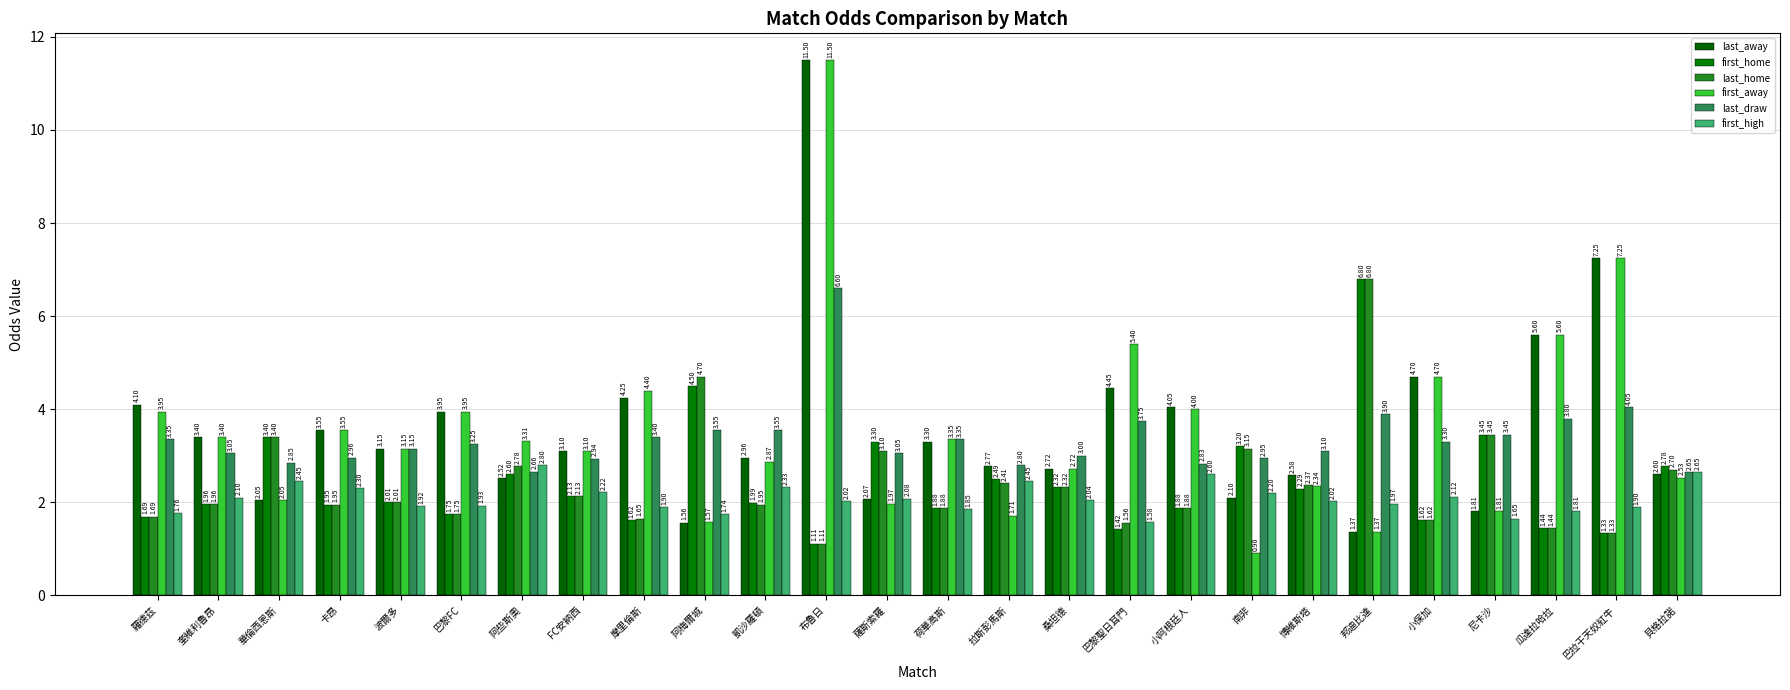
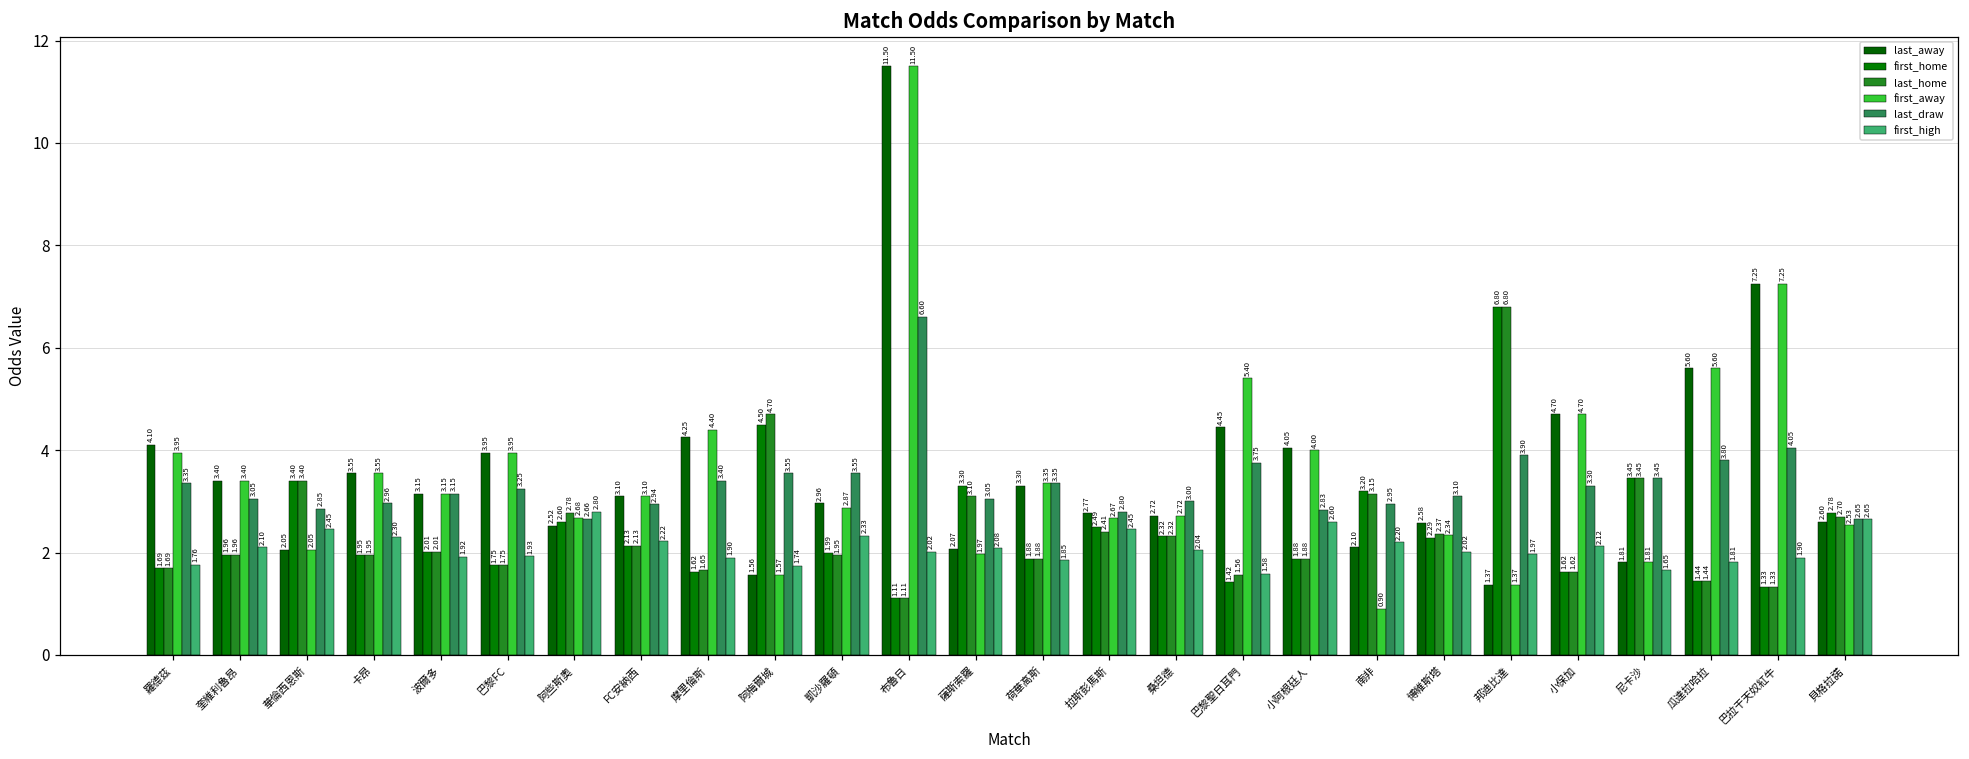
  {
    "first_away": {
      "羅德茲": 3.95,
      "奎維利魯昂": 3.40,
      "華倫西恩斯": 2.05,
      "卡昂": 3.55,
      "波爾多": 3.15,
      "巴黎FC": 3.95,
-     "阿些斯奧": 3.31,
+     "阿些斯奧": 2.68,
      "FC安納西": 3.10,
      "摩里倫斯": 4.40,
      "阿梅爾城": 1.57,
      "凱沙羅頓": 2.87,
      "布魯日": 11.50,
      "薩斯索羅": 1.97,
      "荷華高斯": 3.35,
-     "拉斯彭馬斯": 1.71,
+     "拉斯彭馬斯": 2.67,
      "桑坦德": 2.72,
      "巴黎聖日耳門": 5.40,
      "小阿根廷人": 4.00,
      "南非": 0.90,
      "博維斯塔": 2.34,
      "邦迪比達": 1.37,
      "小保加": 4.70,
      "尼卡沙": 1.81,
      "瓜達拉哈拉": 5.60,
      "巴拉干天奴紅牛": 7.25,
      "貝格拉諾": 2.53
    }
  }
